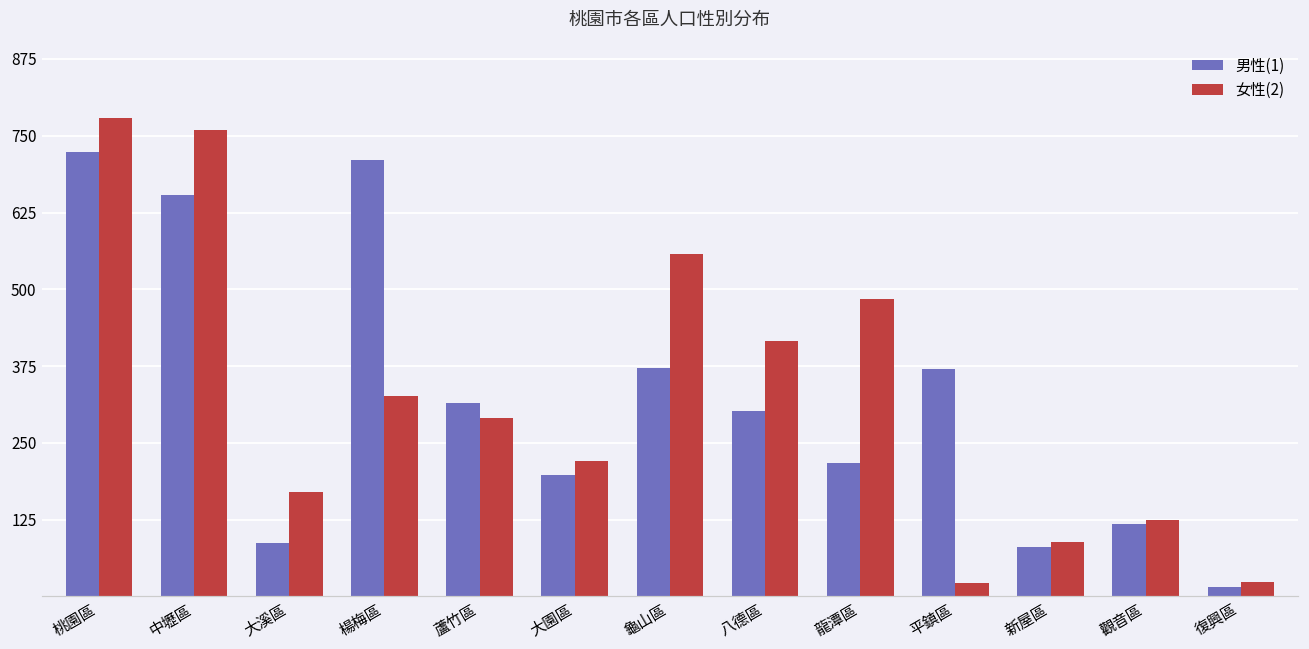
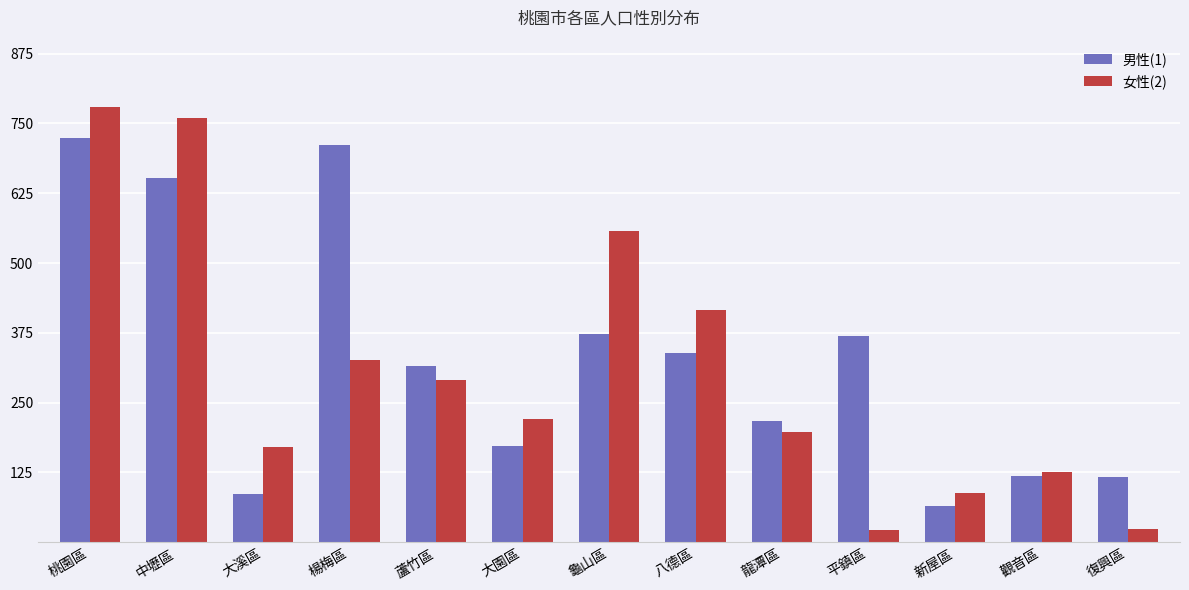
  {
    "男性(1)": {
      "桃園區": 720,
      "中壢區": 650,
      "大溪區": 90,
      "楊梅區": 710,
      "蘆竹區": 320,
-     "大園區": 200,
+     "大園區": 170,
      "龜山區": 370,
-     "八德區": 300,
+     "八德區": 340,
      "龍潭區": 220,
      "平鎮區": 370,
-     "新屋區": 80,
+     "新屋區": 70,
      "觀音區": 120,
-     "復興區": 20
+     "復興區": 120
    },
    "女性(2)": {
      "桃園區": 780,
      "中壢區": 760,
      "大溪區": 170,
      "楊梅區": 330,
      "蘆竹區": 290,
      "大園區": 220,
      "龜山區": 560,
      "八德區": 420,
-     "龍潭區": 490,
+     "龍潭區": 200,
      "平鎮區": 20,
      "新屋區": 90,
      "觀音區": 130,
      "復興區": 20
    }
  }
